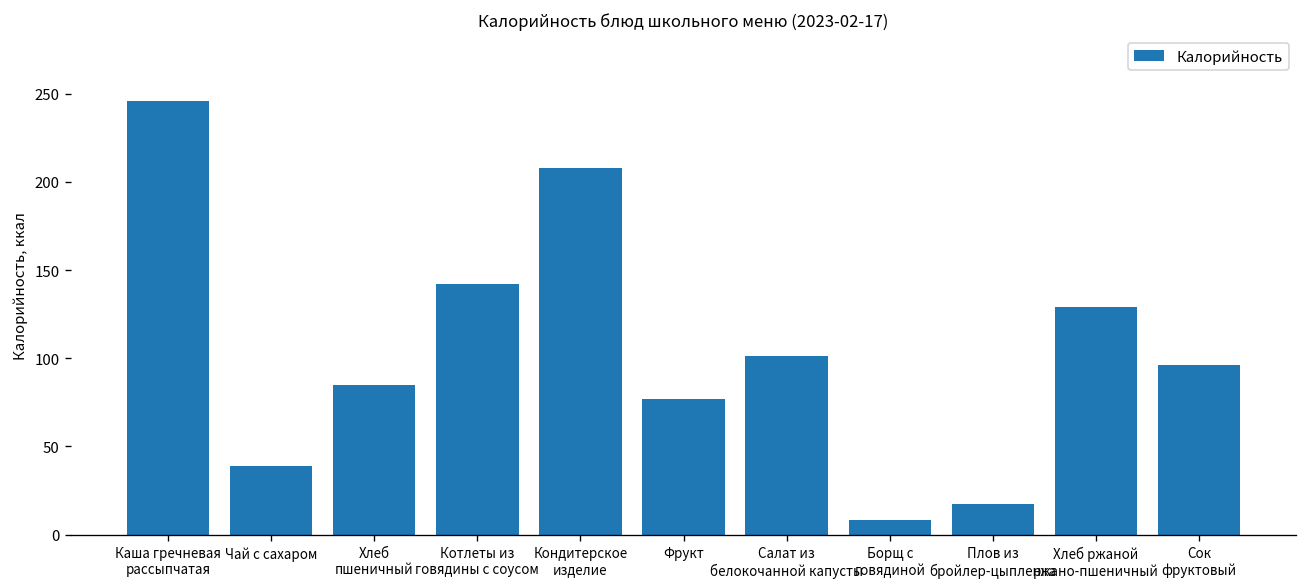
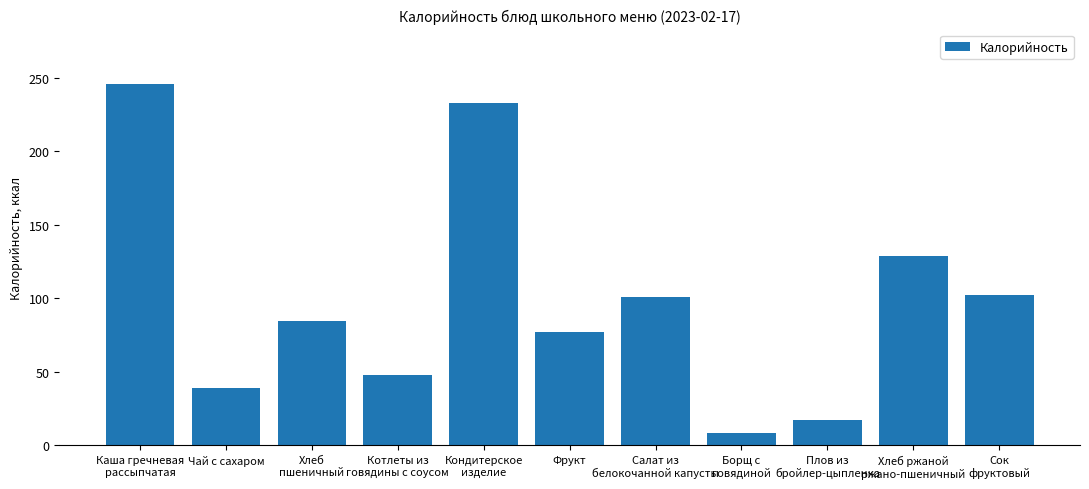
  {
    "Каша гречневая рассыпчатая": 246,
    "Чай с сахаром": 39,
    "Хлеб пшеничный": 85,
-   "Котлеты из говядины с соусом": 142,
-   "Кондитерское изделие": 208,
+   "Котлеты из говядины с соусом": 48,
+   "Кондитерское изделие": 233,
    "Фрукт": 77,
    "Салат из белокочанной капусты": 101,
    "Борщ с говядиной": 8,
-   "Сок фруктовый": 96
+   "Сок фруктовый": 102
  }
